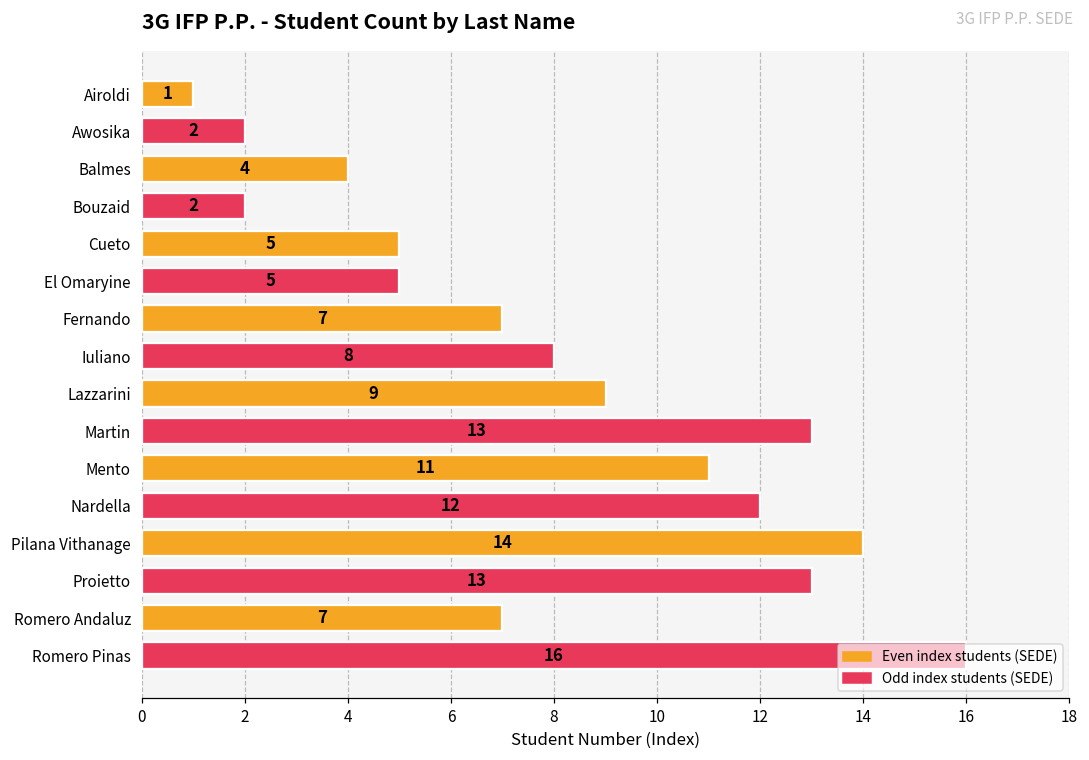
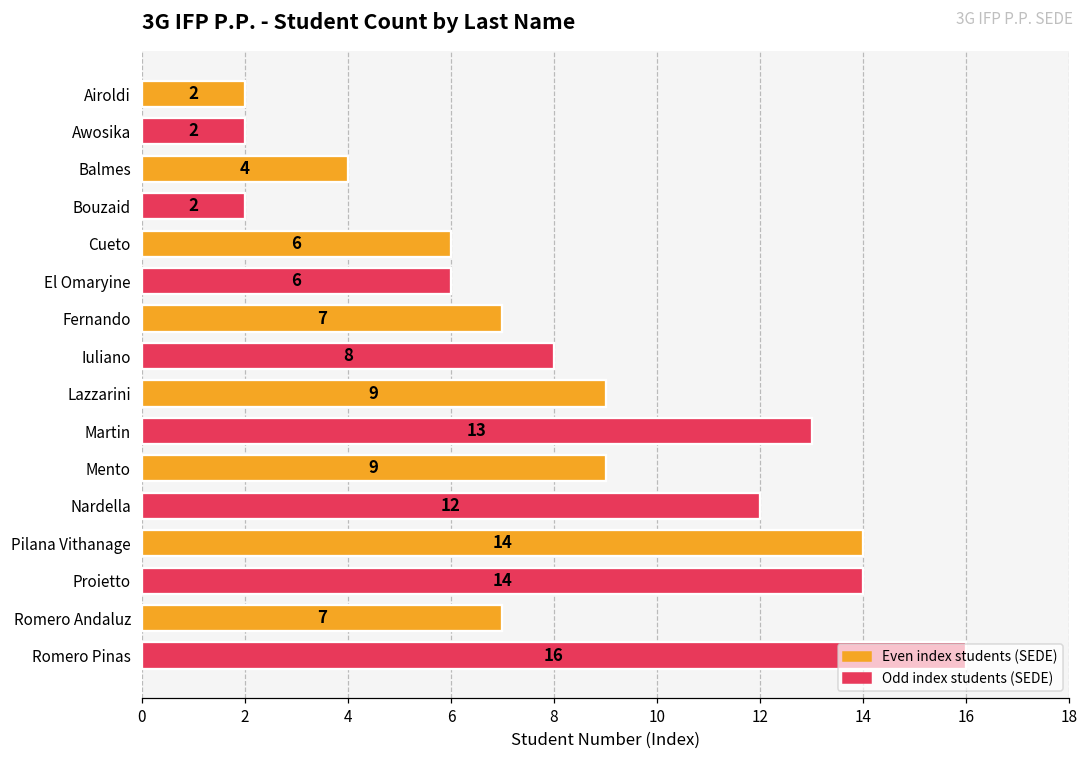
  {
-   "Airoldi": 1,
+   "Airoldi": 2,
    "Awosika": 2,
    "Balmes": 4,
    "Bouzaid": 2,
-   "Cueto": 5,
-   "El Omaryine": 5,
+   "Cueto": 6,
+   "El Omaryine": 6,
    "Fernando": 7,
    "Iuliano": 8,
    "Lazzarini": 9,
    "Martin": 13,
-   "Mento": 11,
+   "Mento": 9,
    "Nardella": 12,
    "Pilana Vithanage": 14,
-   "Proietto": 13,
+   "Proietto": 14,
    "Romero Andaluz": 7
  }
